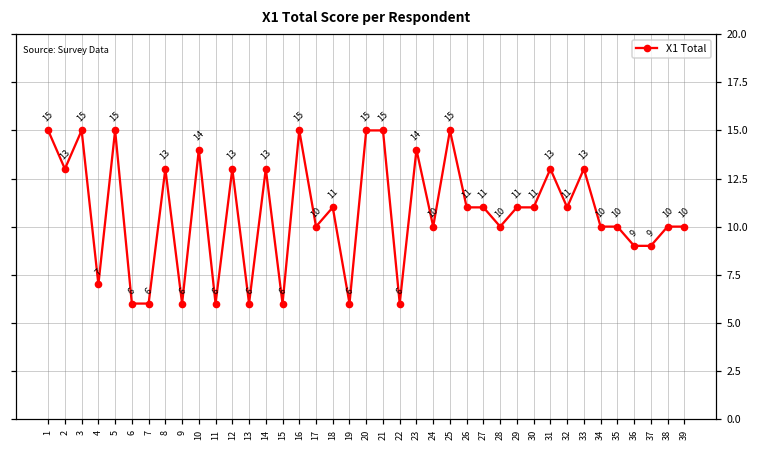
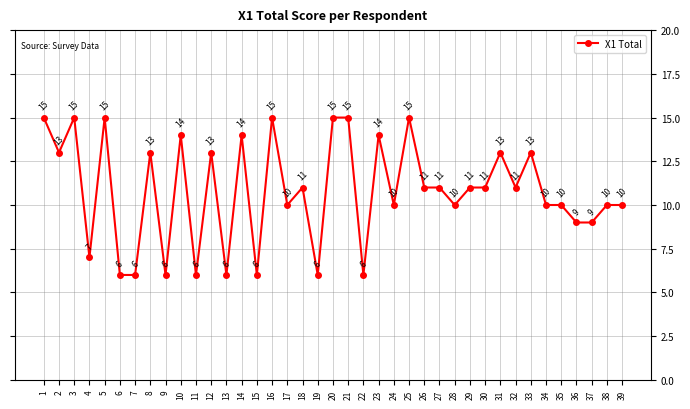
  {
    "1": 15,
    "2": 13,
    "3": 15,
    "4": 7,
    "5": 15,
    "6": 6,
    "7": 6,
    "8": 13,
    "9": 6,
    "10": 14,
    "11": 6,
    "12": 13,
    "13": 6,
-   "14": 13,
+   "14": 14,
    "15": 6,
    "16": 15,
    "17": 10,
    "18": 11,
    "19": 6,
    "20": 15,
    "21": 15,
    "22": 6,
    "23": 14,
    "24": 10,
    "25": 15,
    "26": 11,
    "27": 11,
    "28": 10,
    "29": 11,
    "30": 11,
    "31": 13,
    "32": 11,
    "33": 13,
    "34": 10,
    "35": 10,
    "36": 9,
    "37": 9,
    "38": 10,
    "39": 10
  }
